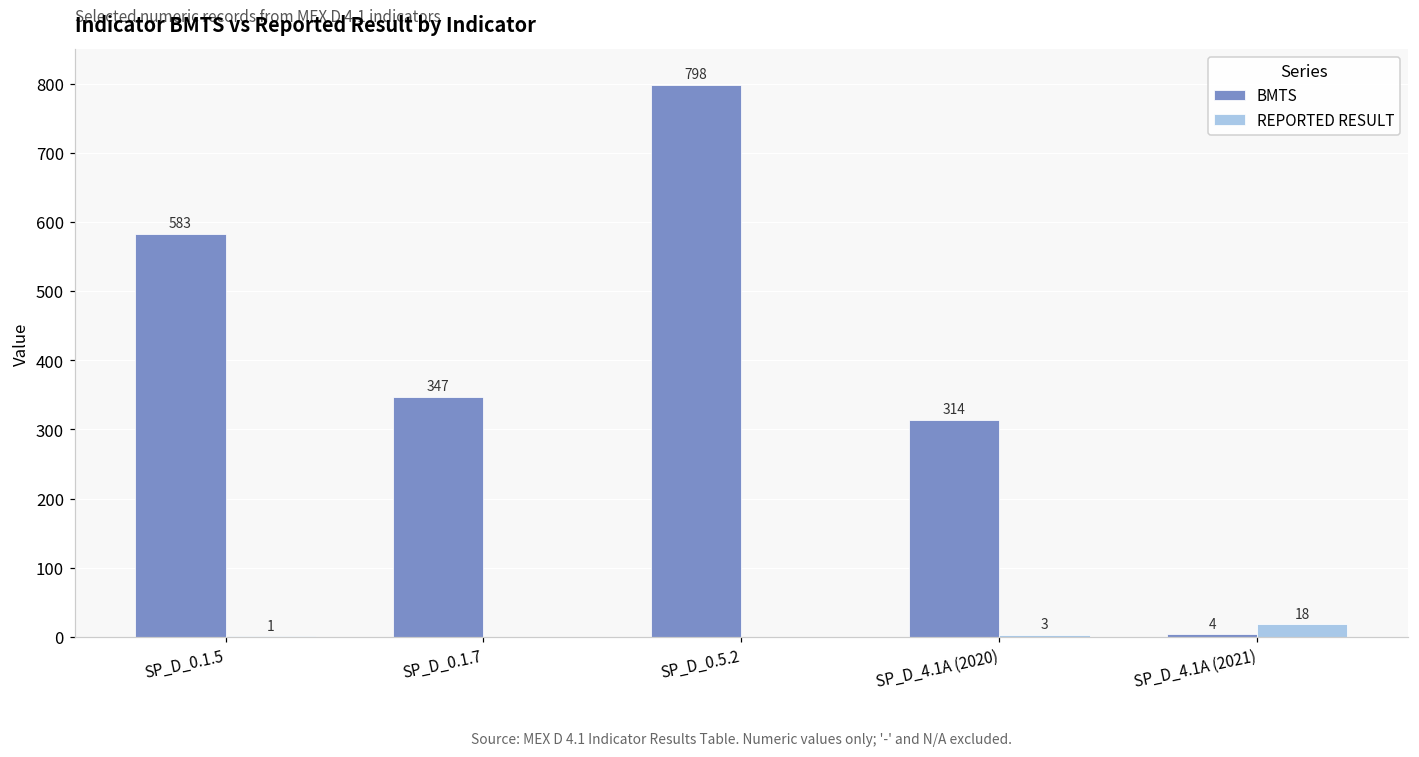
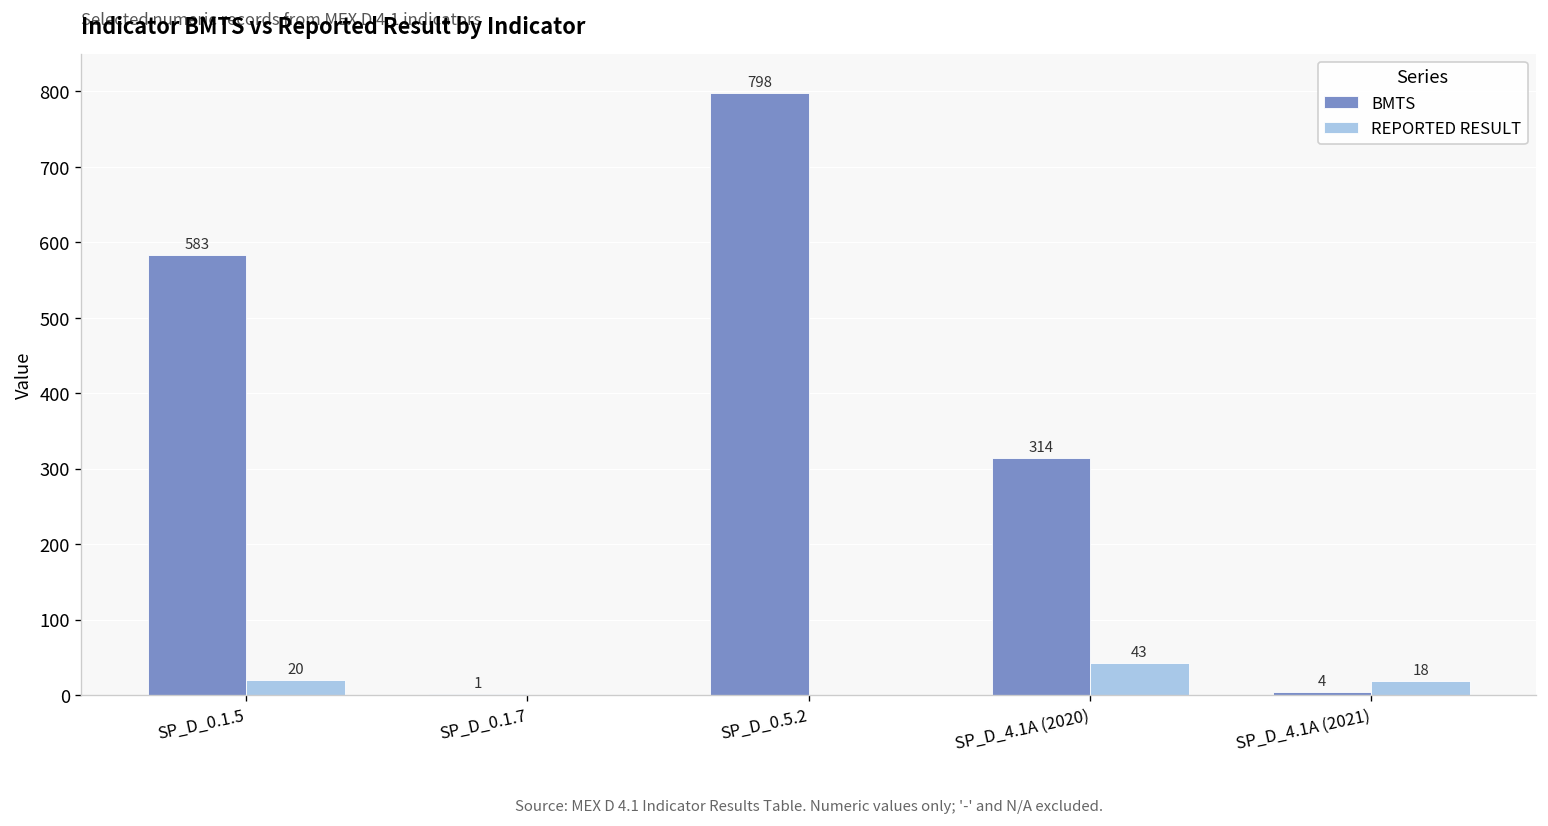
  {
    "BMTS": {
      "SP_D_0.1.5": 583,
-     "SP_D_0.1.7": 347,
+     "SP_D_0.1.7": 1,
      "SP_D_0.5.2": 798,
      "SP_D_4.1A (2020)": 314,
      "SP_D_4.1A (2021)": 4
    },
    "REPORTED RESULT": {
-     "SP_D_0.1.5": 1,
-     "SP_D_4.1A (2020)": 3,
+     "SP_D_0.1.5": 20,
+     "SP_D_4.1A (2020)": 43,
      "SP_D_4.1A (2021)": 18
    }
  }
